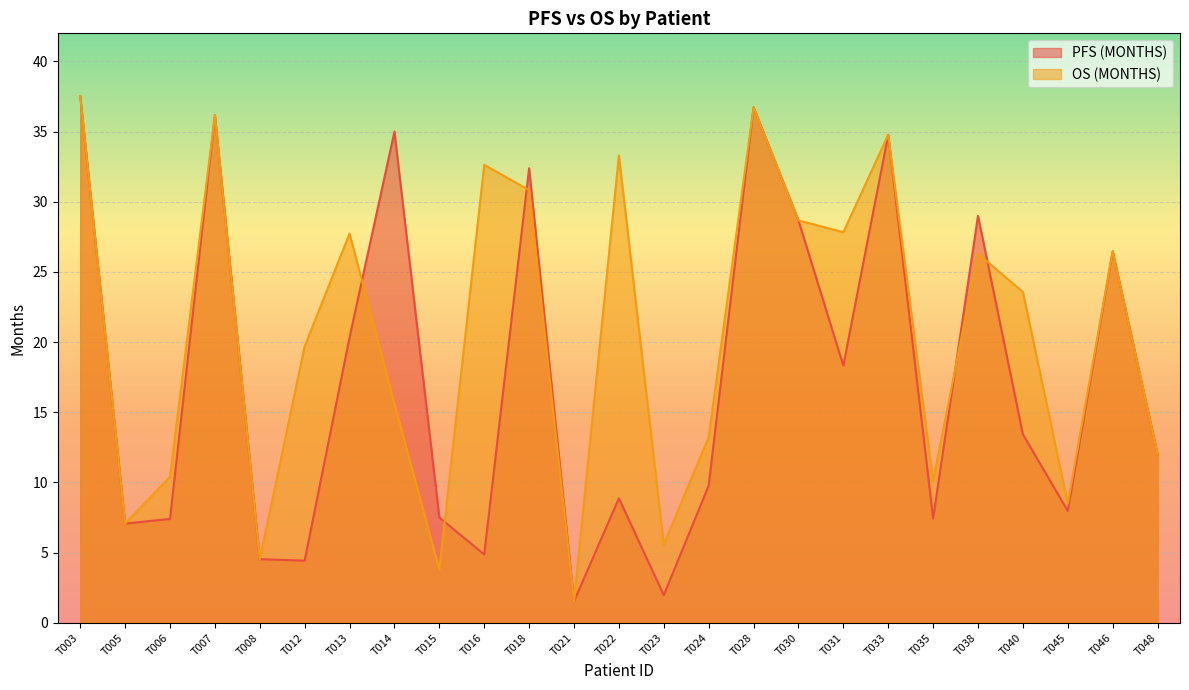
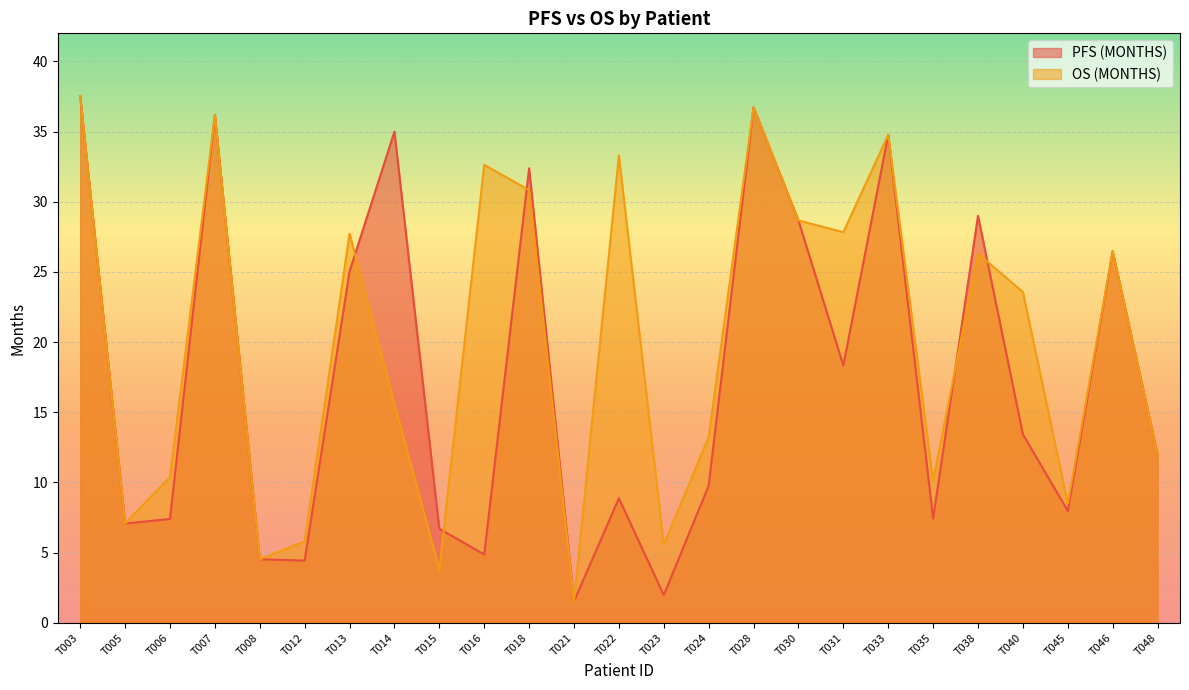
  {
    "PFS (MONTHS)": {
      "T006": 7.4,
      "T012": 4.4,
-     "T013": 20.3,
+     "T013": 25.0,
      "T014": 35.0,
-     "T015": 7.5,
+     "T015": 6.7,
      "T016": 4.9,
      "T018": 32.4,
      "T022": 8.9,
      "T023": 2.0,
      "T024": 9.8,
      "T031": 18.3,
      "T035": 7.4,
      "T038": 29.0,
      "T040": 13.4,
      "T045": 8.0
    },
    "OS (MONTHS)": {
      "T006": 10.4,
-     "T012": 19.7,
+     "T012": 5.8,
      "T013": 27.7,
      "T014": 15.6,
      "T015": 3.8,
      "T016": 32.6,
      "T018": 30.8,
      "T022": 33.3,
      "T023": 5.6,
      "T024": 13.2,
      "T031": 27.8,
      "T035": 10.1,
      "T038": 26.3,
      "T040": 23.6,
      "T045": 8.5
    }
  }
